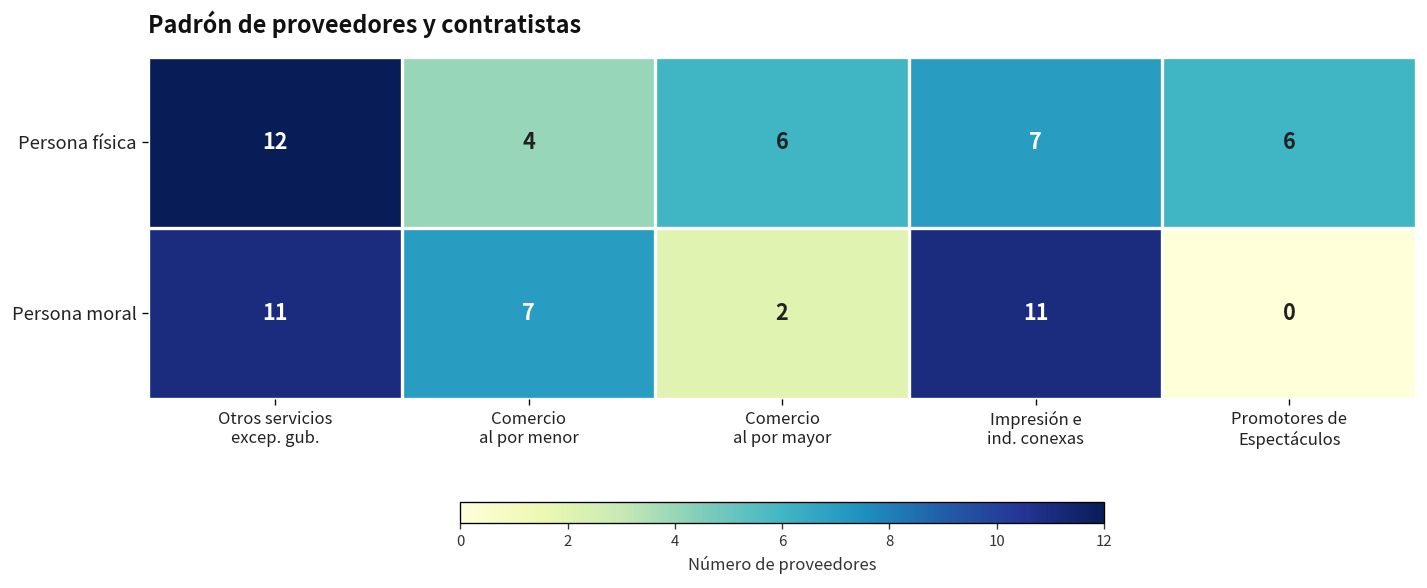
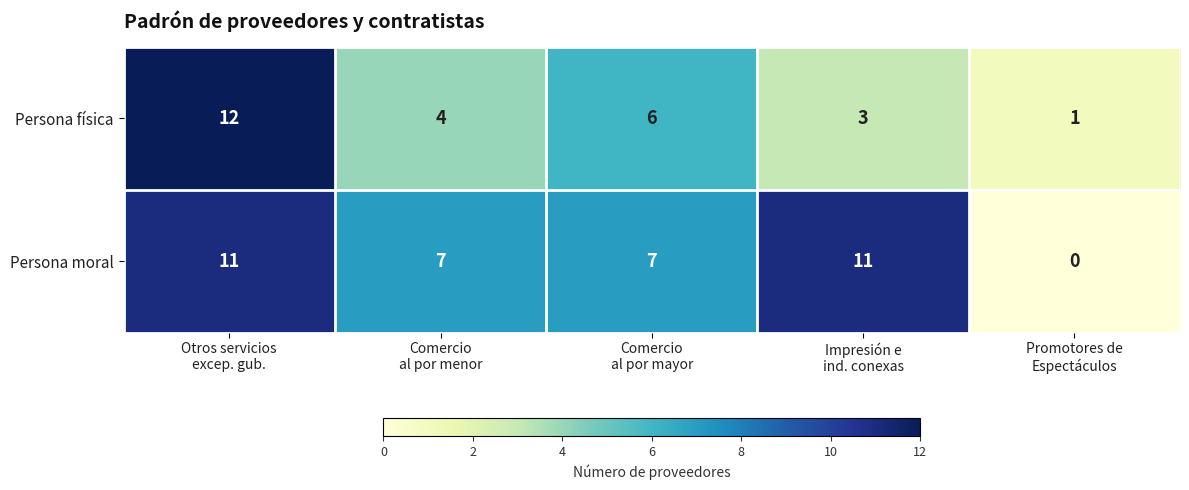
  {
    "Persona física": {
      "Otros servicios excep. gub.": 12,
      "Comercio al por menor": 4,
      "Comercio al por mayor": 6,
-     "Impresión e ind. conexas": 7,
-     "Promotores de Espectáculos": 6
+     "Impresión e ind. conexas": 3,
+     "Promotores de Espectáculos": 1
    },
    "Persona moral": {
      "Otros servicios excep. gub.": 11,
      "Comercio al por menor": 7,
-     "Comercio al por mayor": 2,
+     "Comercio al por mayor": 7,
      "Impresión e ind. conexas": 11,
      "Promotores de Espectáculos": 0
    }
  }
